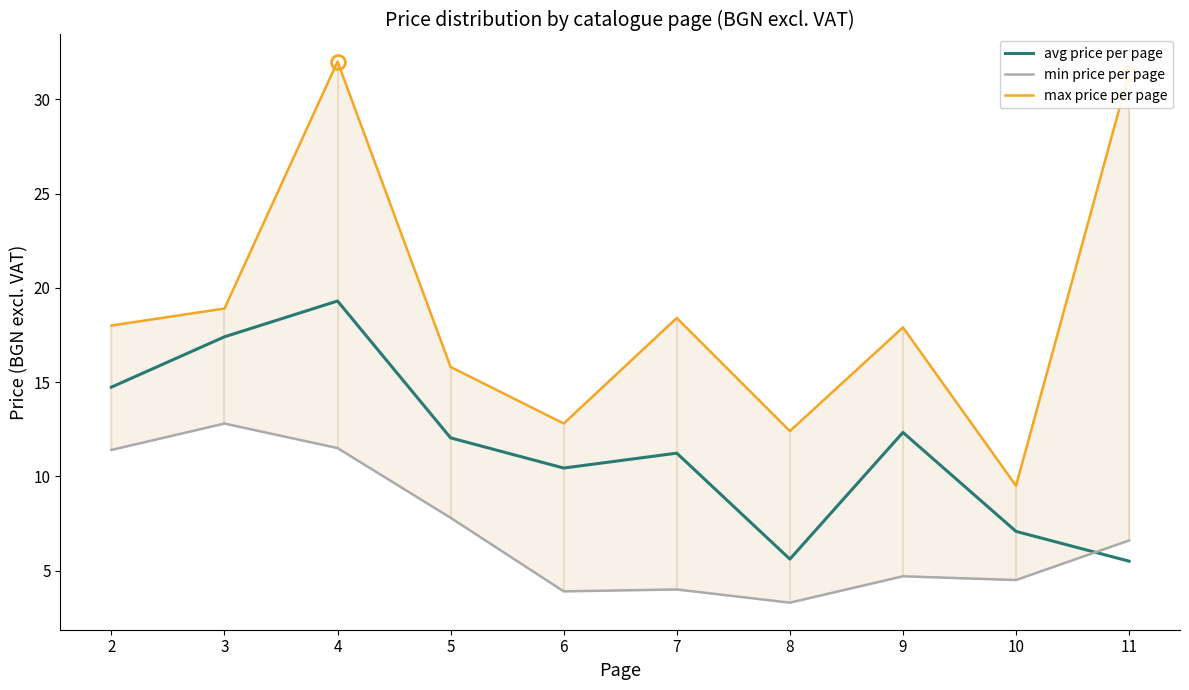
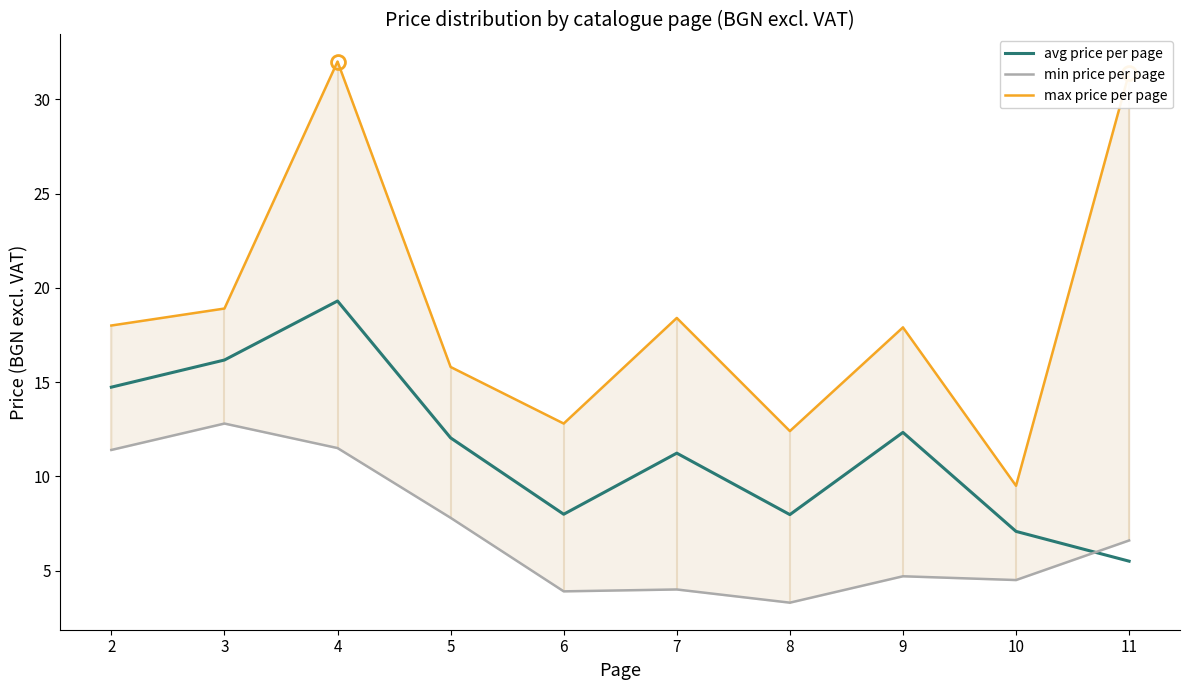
  {
    "avg price per page": {
      "2": 14.7,
-     "3": 17.4,
+     "3": 16.2,
      "4": 19.3,
      "5": 12.0,
-     "6": 10.4,
+     "6": 8.0,
      "7": 11.2,
-     "8": 5.6,
+     "8": 8.0,
      "9": 12.3,
      "10": 7.1,
      "11": 5.5
    }
  }
